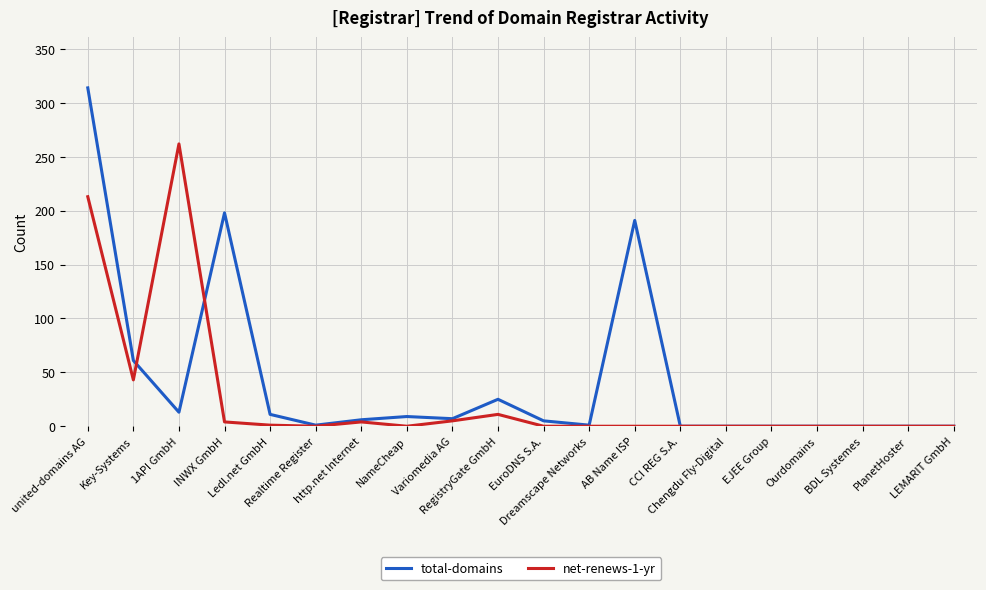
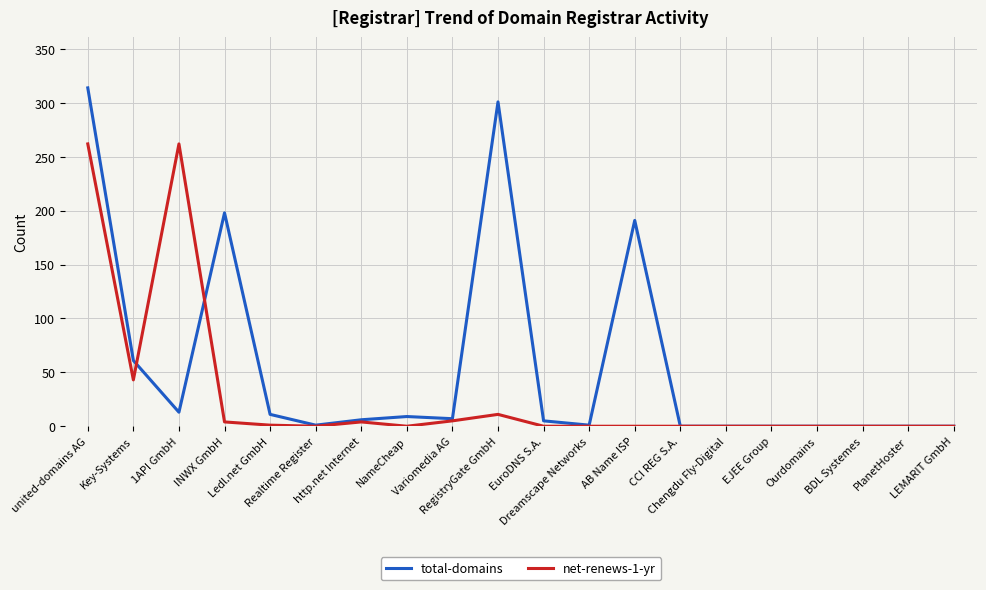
  {
    "total-domains": {
      "united-domains AG": 314,
      "Key-Systems": 61,
      "1API GmbH": 13,
      "INWX GmbH": 198,
      "Ledl.net GmbH": 11,
      "NameCheap": 9,
-     "RegistryGate GmbH": 25,
+     "RegistryGate GmbH": 301,
      "EuroDNS S.A.": 5,
      "AB Name ISP": 191
    },
    "net-renews-1-yr": {
-     "united-domains AG": 213,
+     "united-domains AG": 262,
      "Key-Systems": 43,
      "1API GmbH": 262,
      "INWX GmbH": 4,
      "Ledl.net GmbH": 1,
      "NameCheap": 0,
      "RegistryGate GmbH": 11,
      "EuroDNS S.A.": 0,
      "AB Name ISP": 0
    }
  }
